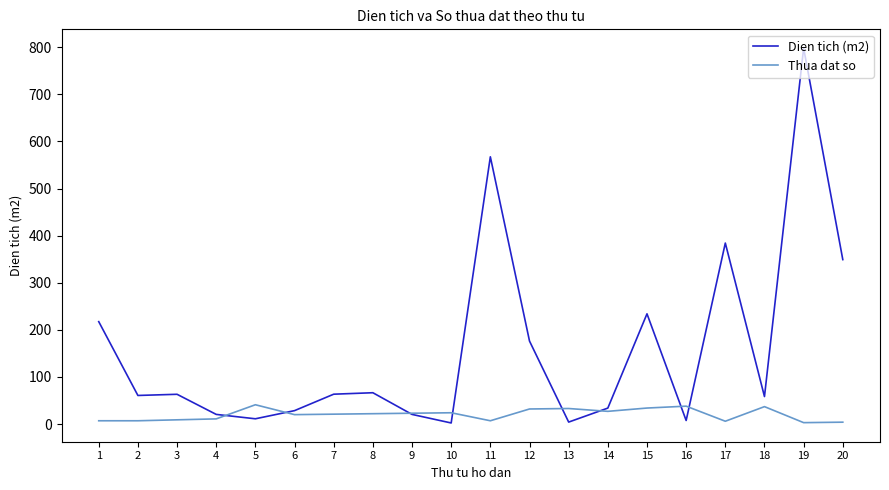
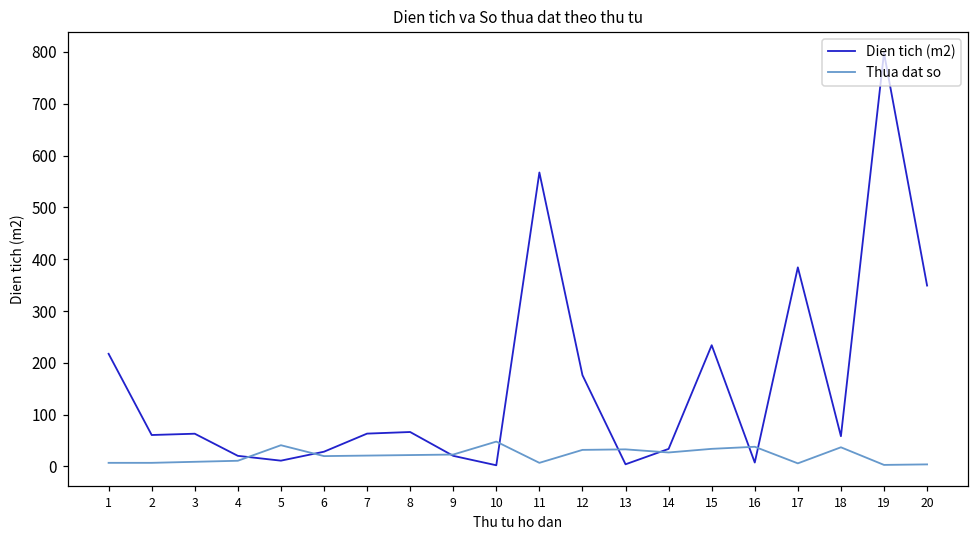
  {
    "Dien tich (m2)": {
      "1": 220,
      "2": 60,
      "3": 60,
      "4": 20,
      "5": 10,
      "6": 30,
      "7": 60,
      "8": 70,
      "10": 0,
      "11": 570,
      "12": 180,
      "13": 0,
      "14": 30,
      "15": 230,
      "16": 10,
      "17": 380,
      "18": 60,
      "20": 350
    },
    "Thua dat so": {
      "1": 10,
      "2": 10,
      "3": 10,
      "4": 10,
      "5": 40,
      "6": 20,
      "7": 20,
      "8": 20,
-     "10": 20,
+     "10": 50,
      "11": 10,
      "12": 30,
      "13": 30,
      "14": 30,
      "15": 30,
      "16": 40,
      "17": 10,
      "18": 40,
      "19": 0,
      "20": 0
    }
  }
